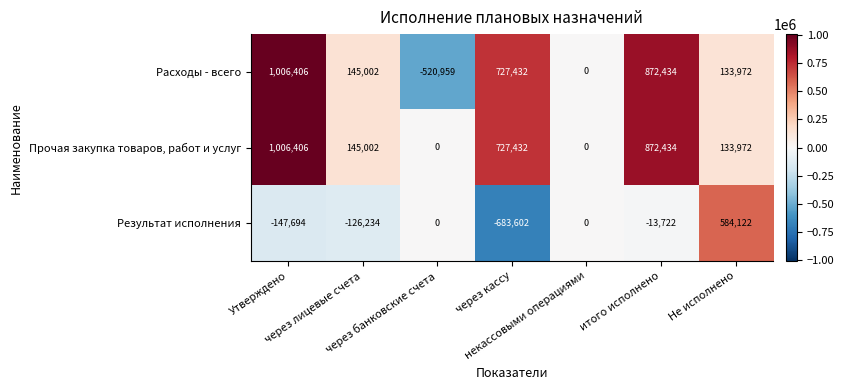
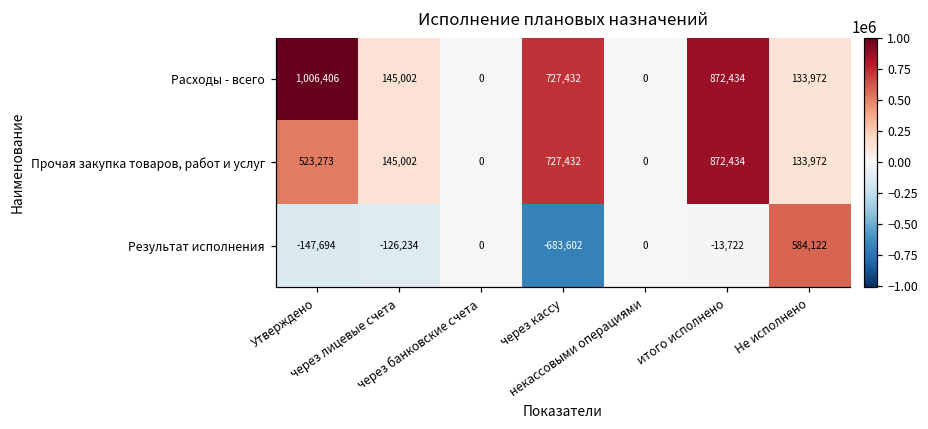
  {
    "Расходы - всего": {
      "Утверждено": "1,006,406",
      "через лицевые счета": "145,002",
-     "через банковские счета": "-520,959",
+     "через банковские счета": "0",
      "через кассу": "727,432",
      "некассовыми операциями": "0",
      "итого исполнено": "872,434",
      "Не исполнено": "133,972"
    },
    "Прочая закупка товаров, работ и услуг": {
-     "Утверждено": "1,006,406",
+     "Утверждено": "523,273",
      "через лицевые счета": "145,002",
      "через банковские счета": "0",
      "через кассу": "727,432",
      "некассовыми операциями": "0",
      "итого исполнено": "872,434",
      "Не исполнено": "133,972"
    },
    "Результат исполнения": {
      "Утверждено": "-147,694",
      "через лицевые счета": "-126,234",
      "через банковские счета": "0",
      "через кассу": "-683,602",
      "некассовыми операциями": "0",
      "итого исполнено": "-13,722",
      "Не исполнено": "584,122"
    }
  }
